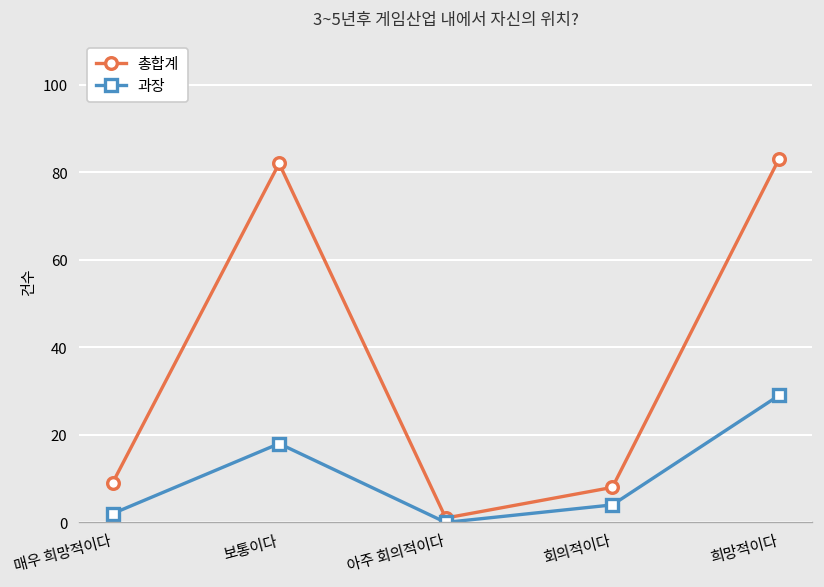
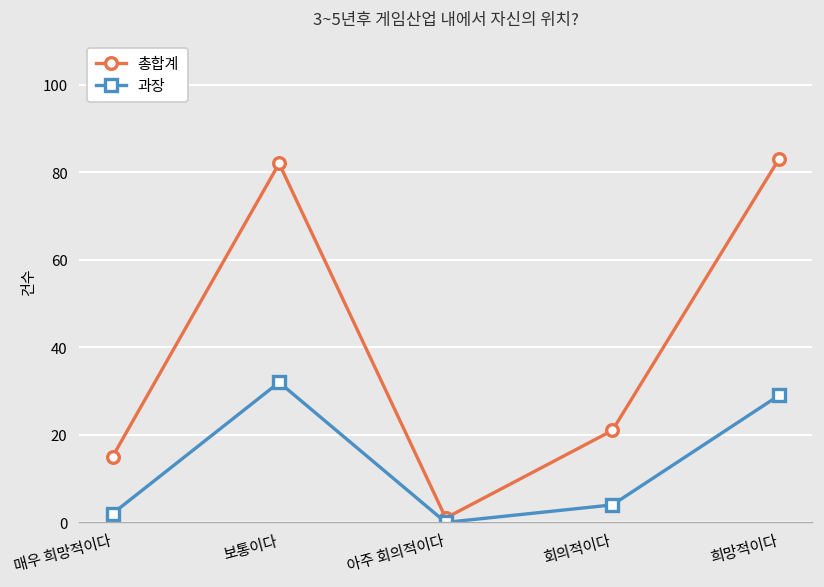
  {
    "총합계": {
-     "매우 희망적이다": 9,
+     "매우 희망적이다": 15,
      "보통이다": 82,
      "아주 회의적이다": 1,
-     "회의적이다": 8,
+     "회의적이다": 21,
      "희망적이다": 83
    },
    "과장": {
      "매우 희망적이다": 2,
-     "보통이다": 18,
+     "보통이다": 32,
      "아주 회의적이다": 0,
      "회의적이다": 4,
      "희망적이다": 29
    }
  }
